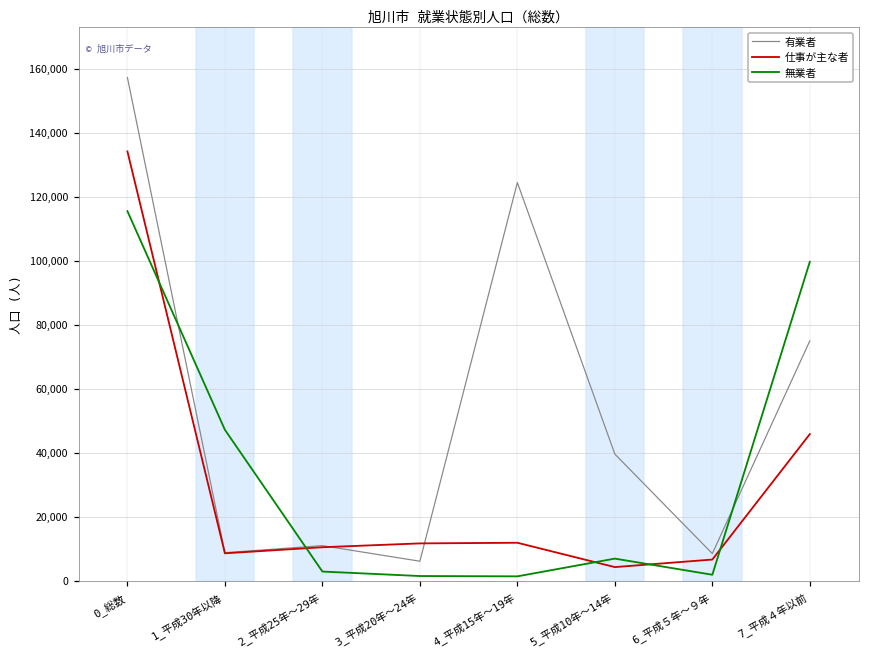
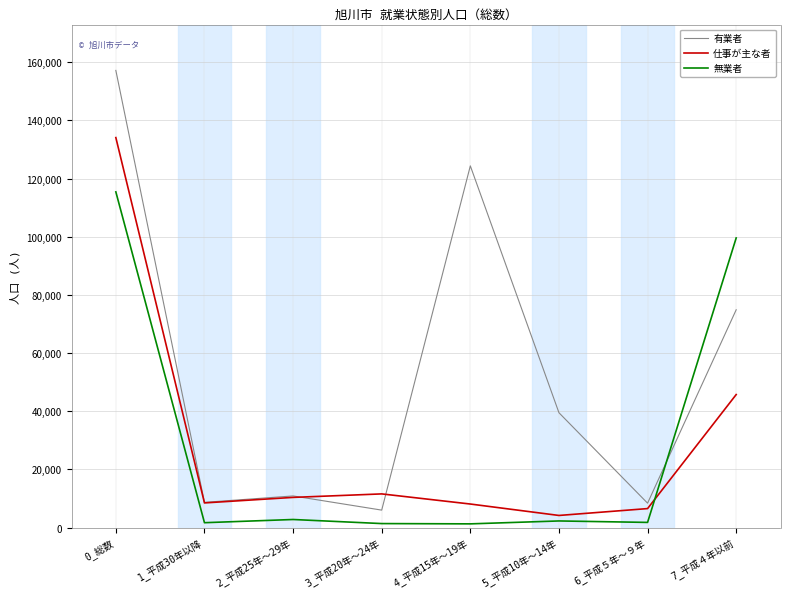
  {
    "有業者": {
      "0_総数": "157,000",
      "3_平成20年～24年": "6,000",
      "4_平成15年～19年": "124,000",
      "5_平成10年～14年": "40,000",
      "6_平成５年～９年": "8,000",
      "7_平成４年以前": "75,000"
    },
    "仕事が主な者": {
      "0_総数": "134,000",
      "3_平成20年～24年": "12,000",
-     "4_平成15年～19年": "12,000",
+     "4_平成15年～19年": "8,000",
      "5_平成10年～14年": "4,000",
      "6_平成５年～９年": "7,000",
      "7_平成４年以前": "46,000"
    },
    "無業者": {
      "0_総数": "115,000",
-     "1_平成30年以降": "47,000",
+     "1_平成30年以降": "2,000",
      "2_平成25年～29年": "3,000",
      "3_平成20年～24年": "1,000",
      "4_平成15年～19年": "1,000",
-     "5_平成10年～14年": "7,000",
+     "5_平成10年～14年": "2,000",
      "6_平成５年～９年": "2,000",
      "7_平成４年以前": "100,000"
    }
  }
